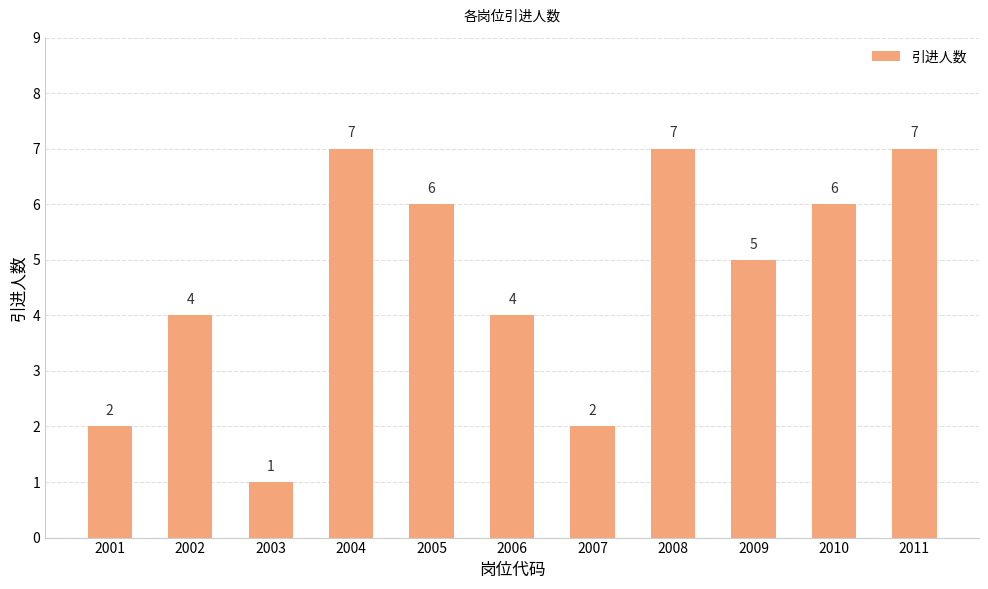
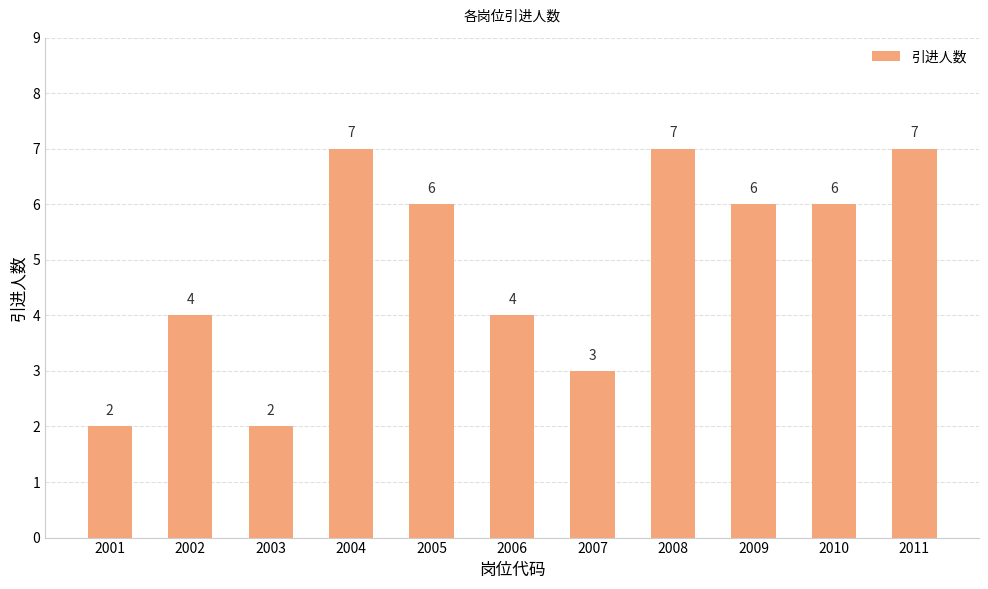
  {
    "2001": 2,
    "2002": 4,
-   "2003": 1,
+   "2003": 2,
    "2004": 7,
    "2005": 6,
    "2006": 4,
-   "2007": 2,
+   "2007": 3,
    "2008": 7,
-   "2009": 5,
+   "2009": 6,
    "2010": 6,
    "2011": 7
  }
